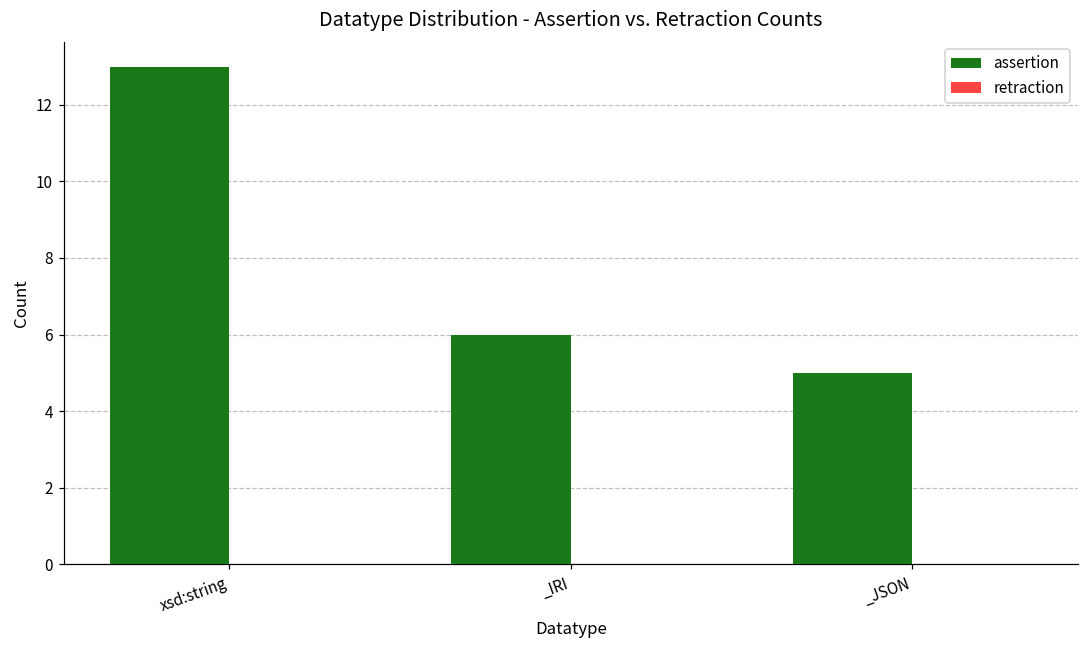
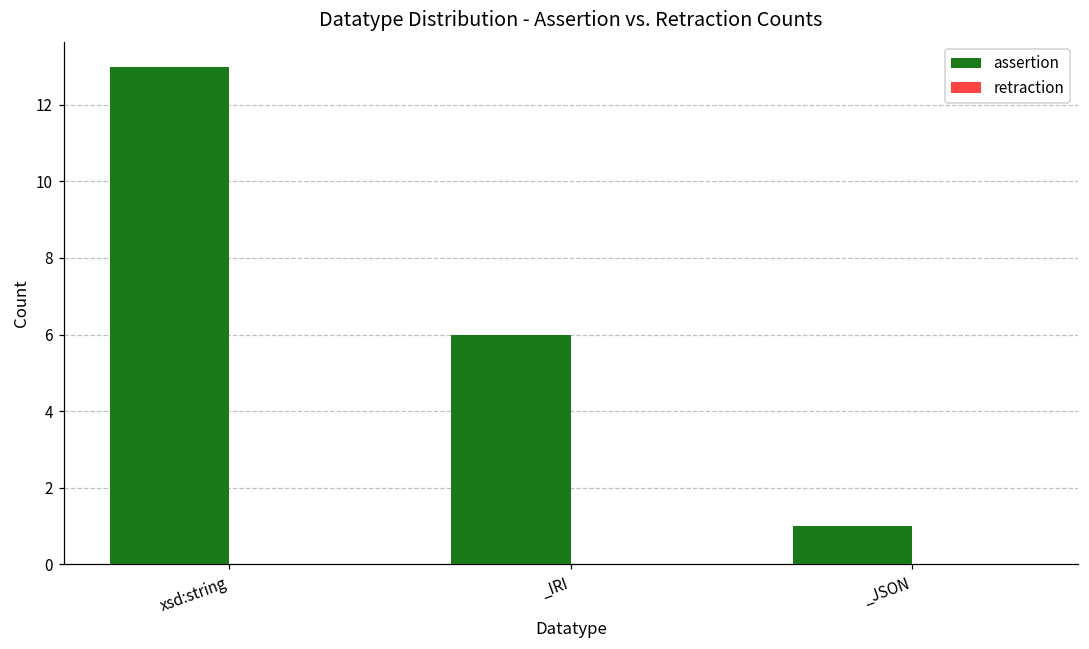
  {
    "assertion": {
      "xsd:string": 13,
      "_IRI": 6,
-     "_JSON": 5
+     "_JSON": 1
    },
    "retraction": {
      "xsd:string": 0,
      "_IRI": 0,
      "_JSON": 0
    }
  }
